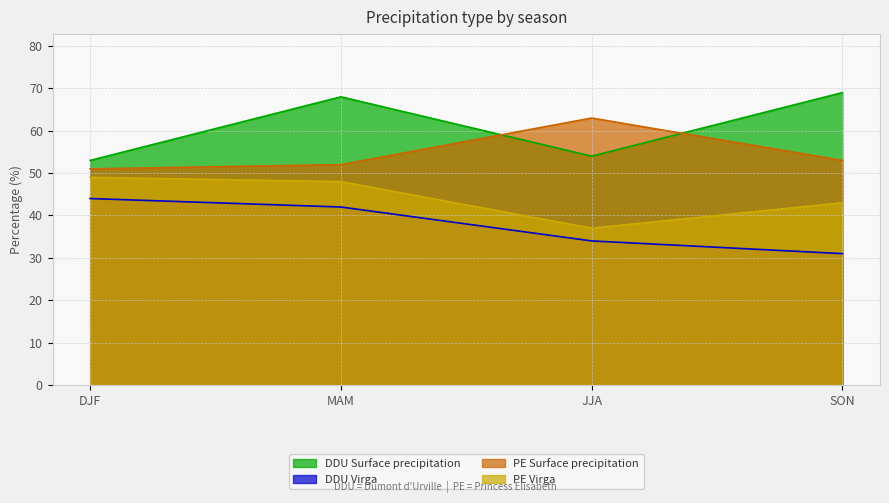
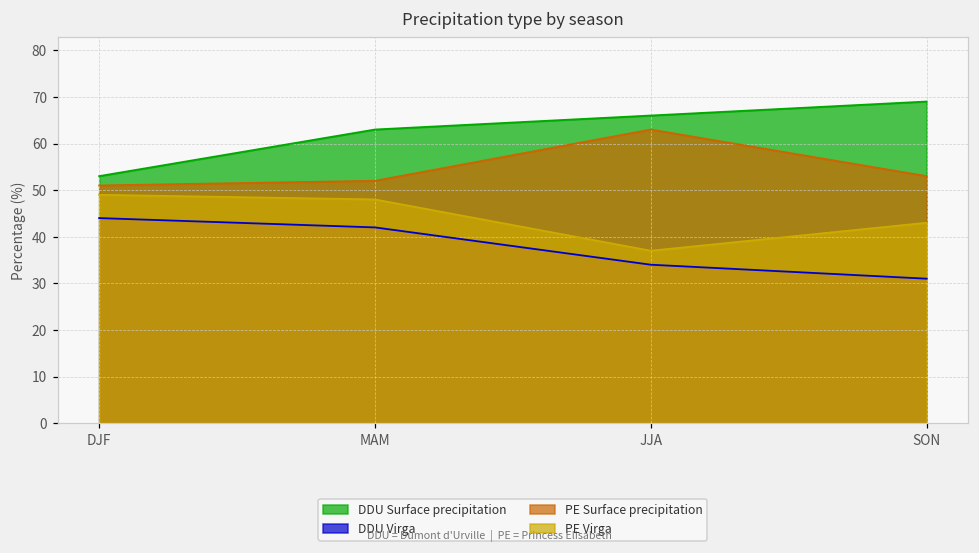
  {
    "DDU Surface precipitation": {
      "DJF": 53,
-     "MAM": 68,
-     "JJA": 54,
+     "MAM": 63,
+     "JJA": 66,
      "SON": 69
    },
    "DDU Virga": {
      "DJF": 44,
      "MAM": 42,
      "JJA": 34,
      "SON": 31
    },
    "PE Surface precipitation": {
      "DJF": 51,
      "MAM": 52,
      "JJA": 63,
      "SON": 53
    },
    "PE Virga": {
      "DJF": 49,
      "MAM": 48,
      "JJA": 37,
      "SON": 43
    }
  }
